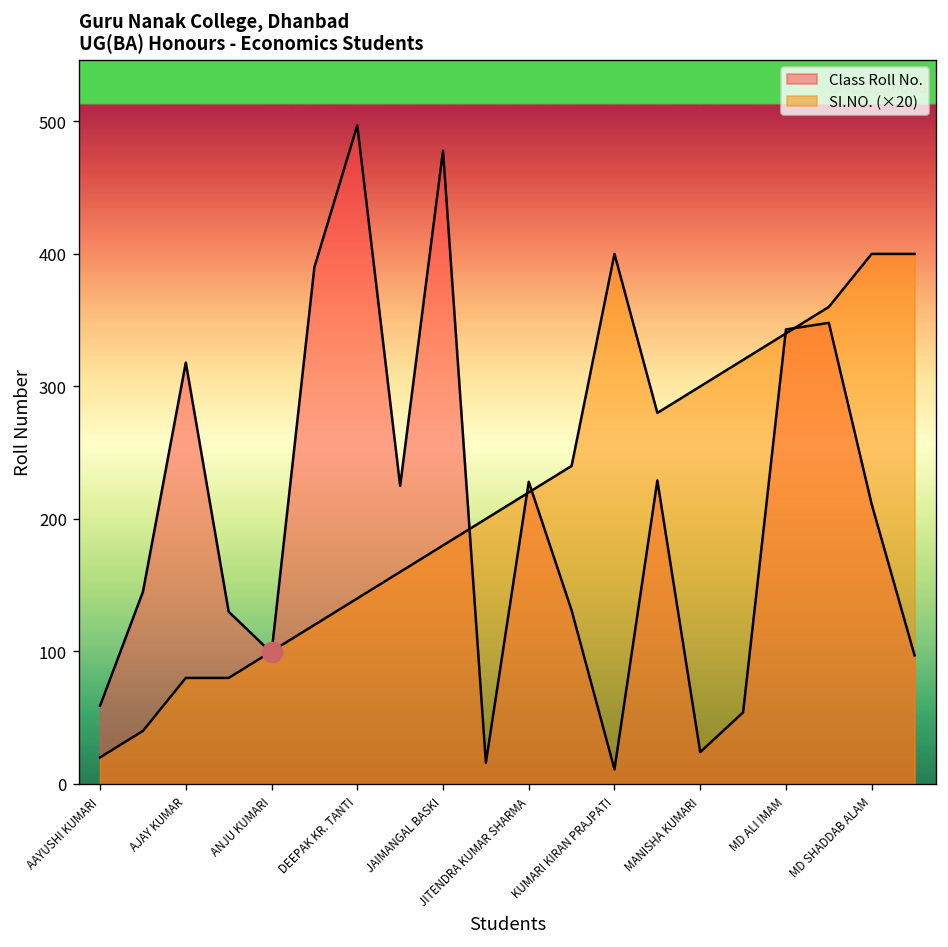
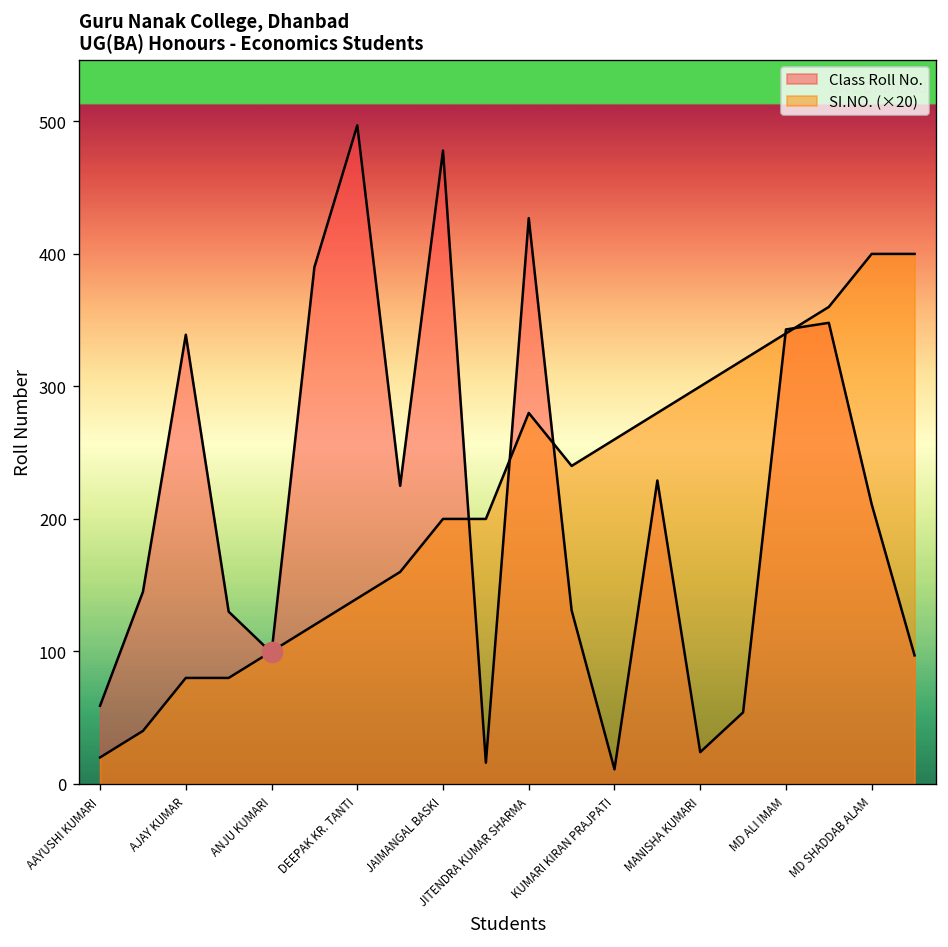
  {
    "Class Roll No.": {
      "AAYUSHI KUMARI": 59,
-     "AJAY KUMAR": 318,
+     "AJAY KUMAR": 339,
      "DEEPAK KR. TANTI": 497,
      "JAIMANGAL BASKI": 478,
-     "JITENDRA KUMAR SHARMA": 228,
+     "JITENDRA KUMAR SHARMA": 427,
      "KUMARI KIRAN PRAJPATI": 11,
      "MD ALI IMAM": 343,
      "MD SHADDAB ALAM": 211
    },
    "SI.NO. (×20)": {
      "AAYUSHI KUMARI": 20,
      "AJAY KUMAR": 80,
      "DEEPAK KR. TANTI": 140,
-     "JAIMANGAL BASKI": 180,
-     "JITENDRA KUMAR SHARMA": 220,
-     "KUMARI KIRAN PRAJPATI": 400,
+     "JAIMANGAL BASKI": 200,
+     "JITENDRA KUMAR SHARMA": 280,
+     "KUMARI KIRAN PRAJPATI": 260,
      "MD ALI IMAM": 340,
      "MD SHADDAB ALAM": 400
    }
  }
